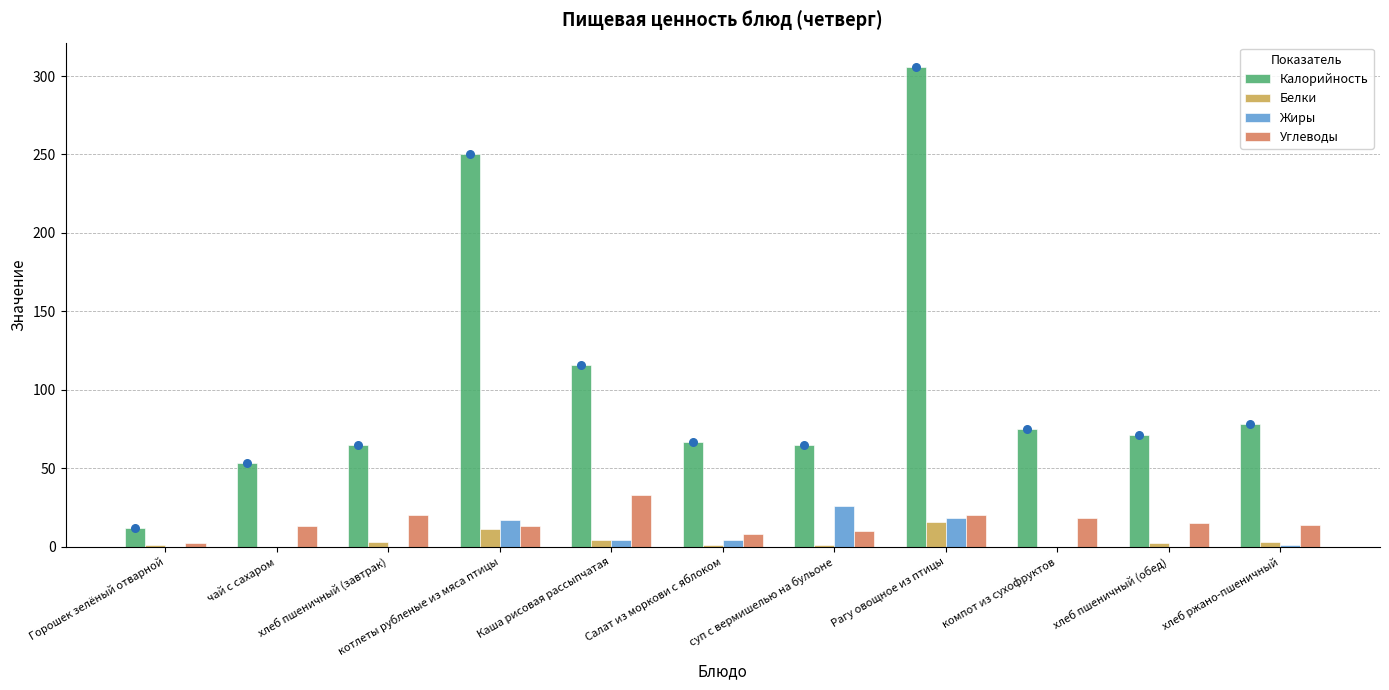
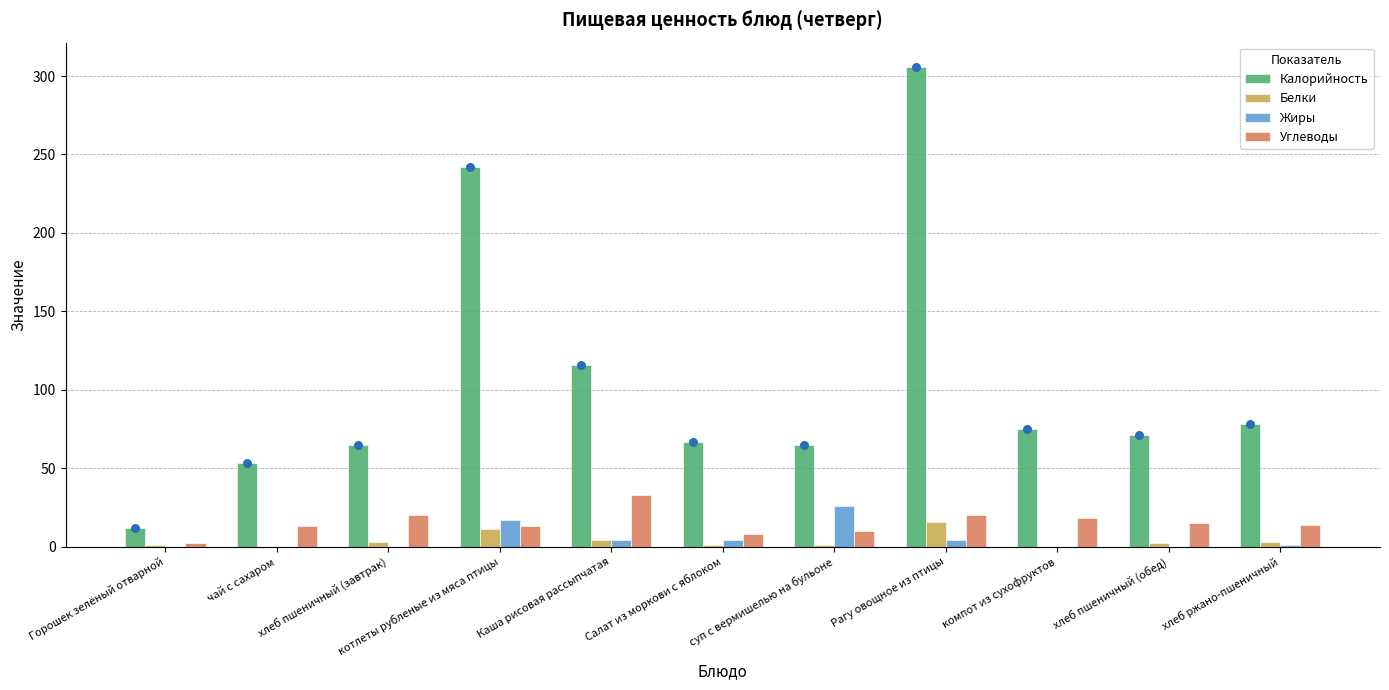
  {
    "Калорийность": {
      "Горошек зелёный отварной": 12,
      "чай с сахаром": 53,
      "хлеб пшеничный (завтрак)": 65,
-     "котлеты рубленые из мяса птицы": 250,
+     "котлеты рубленые из мяса птицы": 242,
      "Каша рисовая рассыпчатая": 116,
      "Салат из моркови с яблоком": 67,
      "суп с вермишелью на бульоне": 65,
      "Рагу овощное из птицы": 306,
      "компот из сухофруктов": 75,
      "хлеб пшеничный (обед)": 71,
      "хлеб ржано-пшеничный": 78
    },
    "Жиры": {
      "Горошек зелёный отварной": 0,
      "чай с сахаром": 0,
      "хлеб пшеничный (завтрак)": 0,
      "котлеты рубленые из мяса птицы": 17,
      "Каша рисовая рассыпчатая": 4,
      "Салат из моркови с яблоком": 4,
      "суп с вермишелью на бульоне": 26,
-     "Рагу овощное из птицы": 18,
+     "Рагу овощное из птицы": 4,
      "компот из сухофруктов": 0,
      "хлеб пшеничный (обед)": 0
    }
  }
